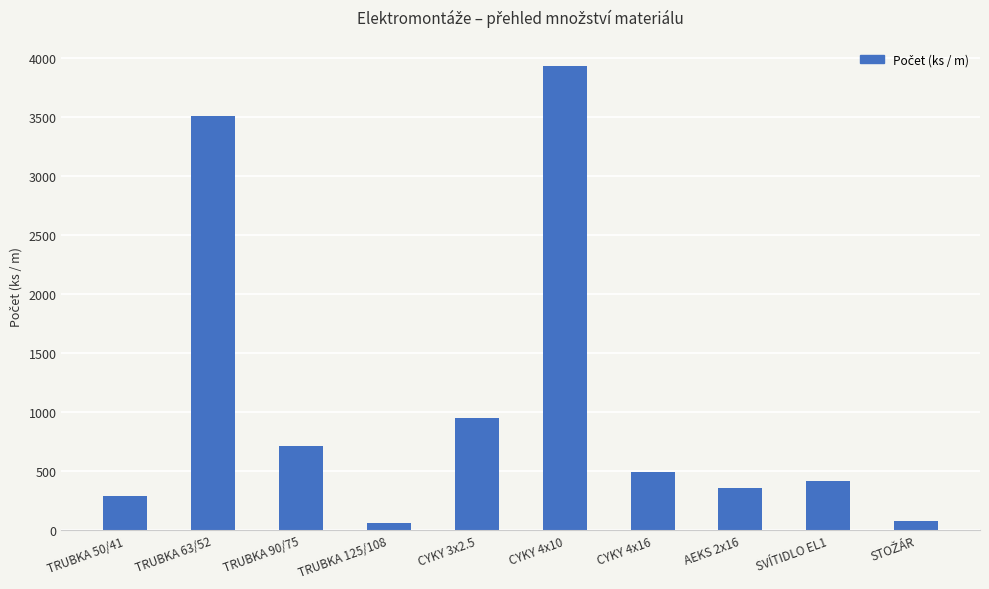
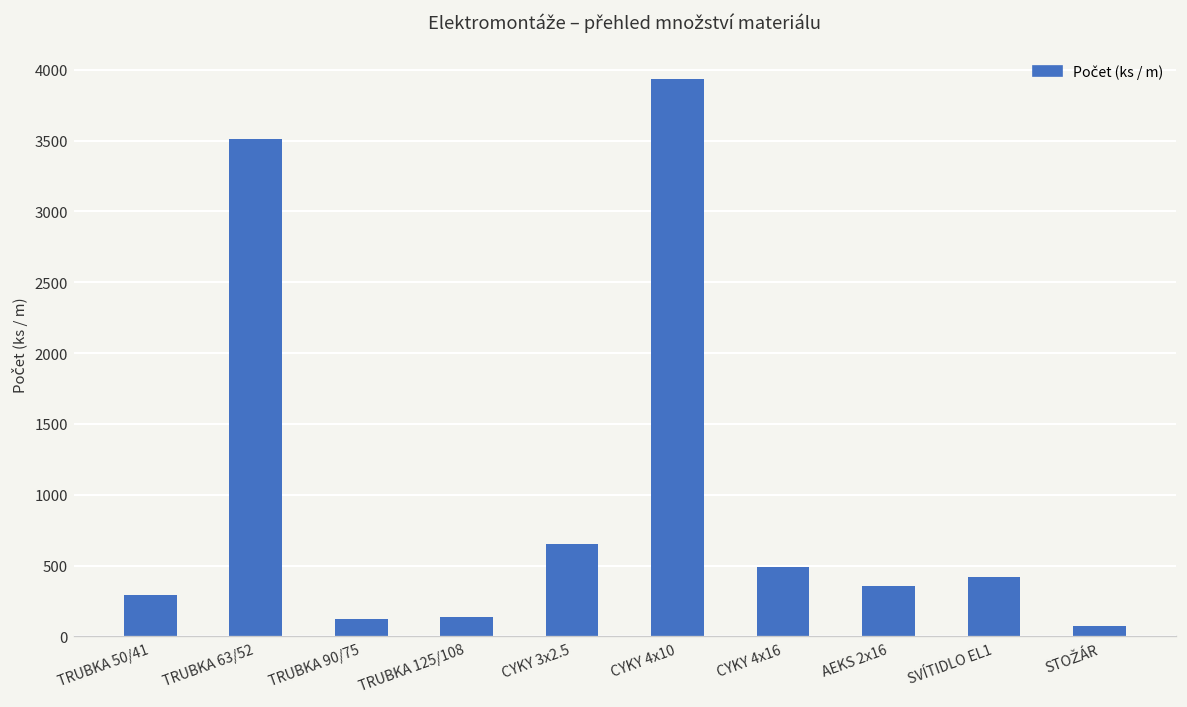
  {
    "TRUBKA 50/41": 290,
    "TRUBKA 63/52": 3510,
-   "TRUBKA 90/75": 710,
-   "TRUBKA 125/108": 60,
-   "CYKY 3x2.5": 950,
+   "TRUBKA 90/75": 120,
+   "TRUBKA 125/108": 140,
+   "CYKY 3x2.5": 650,
    "CYKY 4x10": 3930,
    "CYKY 4x16": 490,
    "AEKS 2x16": 350,
    "SVÍTIDLO EL1": 420,
    "STOŽÁR": 80
  }
